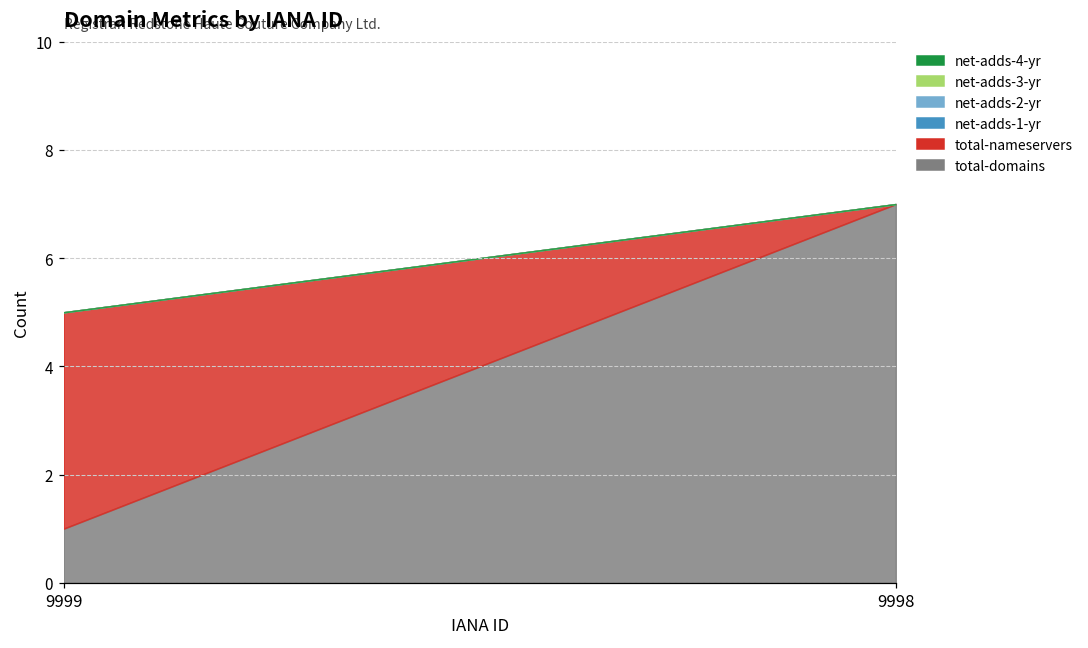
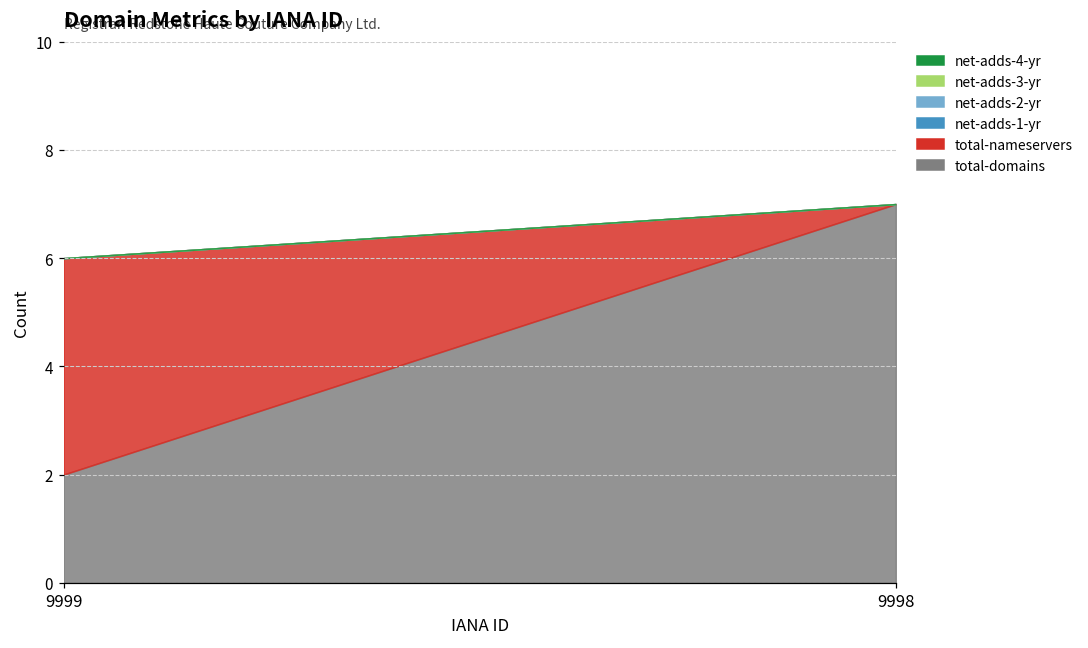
  {
    "total-domains": {
-     "9999": 1
+     "9999": 2
    }
  }
